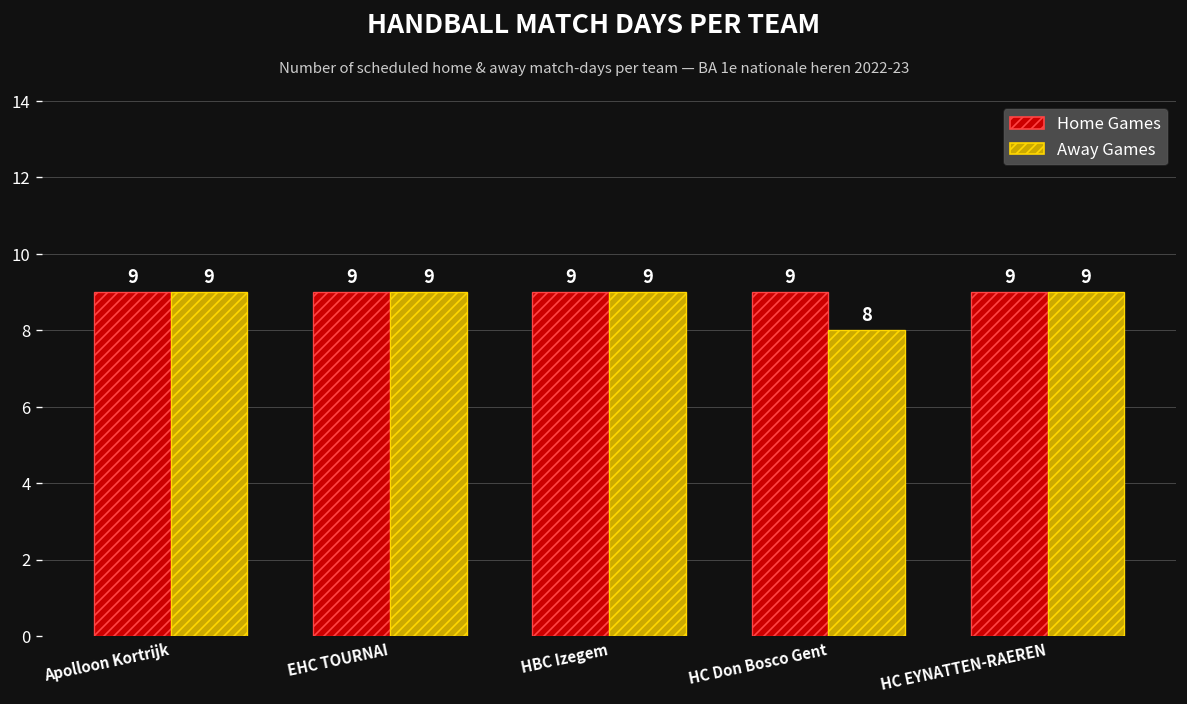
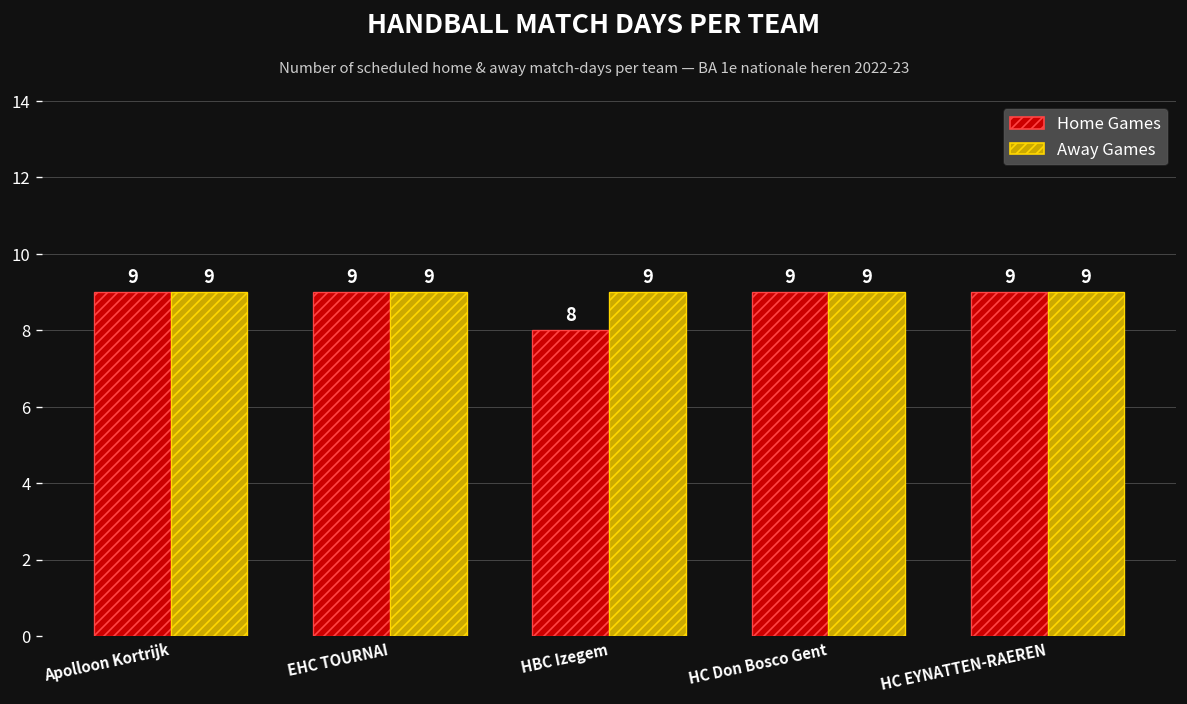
  {
    "Home Games": {
      "Apolloon Kortrijk": 9,
      "EHC TOURNAI": 9,
-     "HBC Izegem": 9,
+     "HBC Izegem": 8,
      "HC Don Bosco Gent": 9,
      "HC EYNATTEN-RAEREN": 9
    },
    "Away Games": {
      "Apolloon Kortrijk": 9,
      "EHC TOURNAI": 9,
      "HBC Izegem": 9,
-     "HC Don Bosco Gent": 8,
+     "HC Don Bosco Gent": 9,
      "HC EYNATTEN-RAEREN": 9
    }
  }
